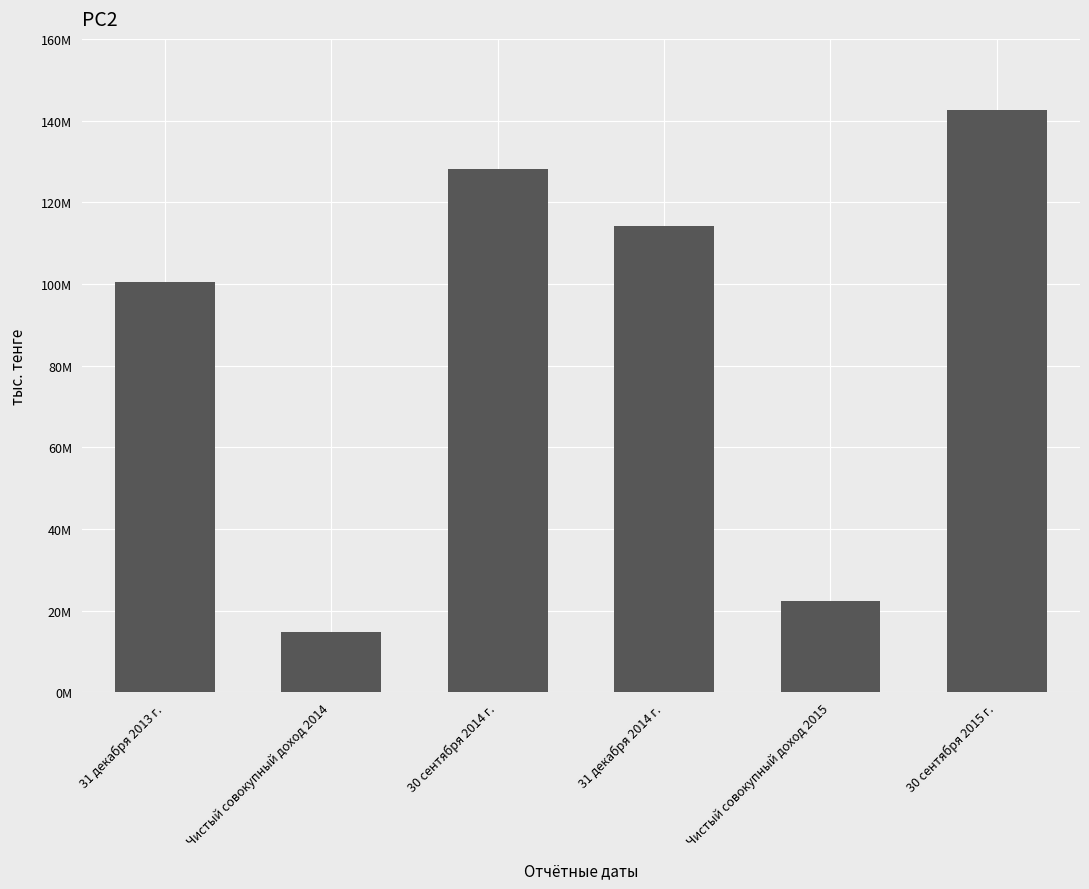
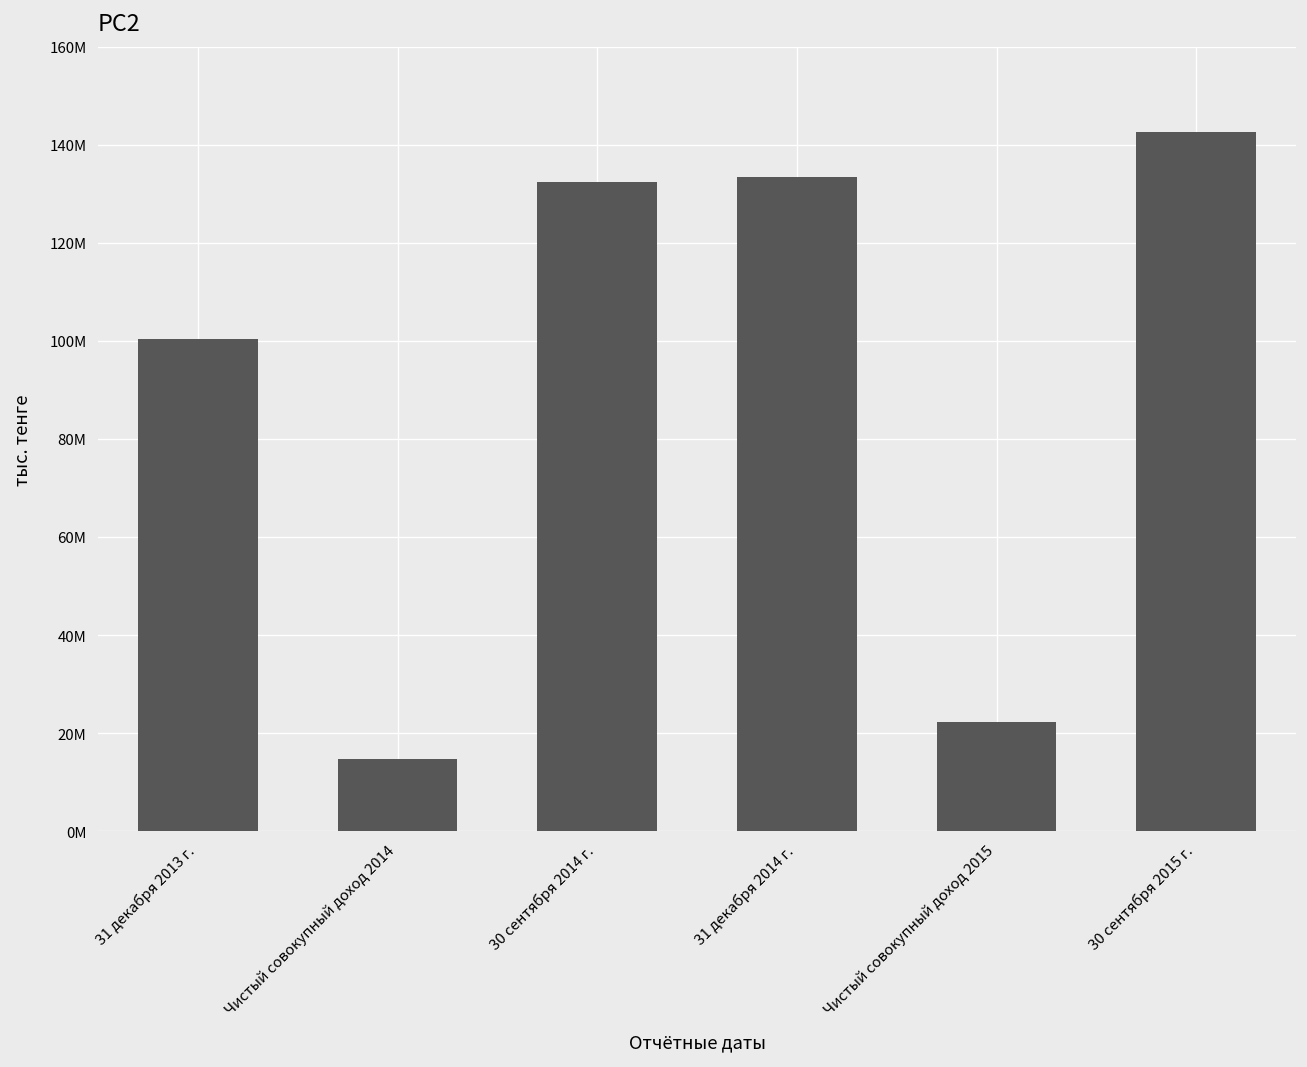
  {
    "31 декабря 2013 г.": 100000000,
    "Чистый совокупный доход 2014": 15000000,
-   "30 сентября 2014 г.": 128000000,
-   "31 декабря 2014 г.": 114000000,
+   "30 сентября 2014 г.": 132000000,
+   "31 декабря 2014 г.": 133000000,
    "Чистый совокупный доход 2015": 22000000,
    "30 сентября 2015 г.": 143000000
  }
